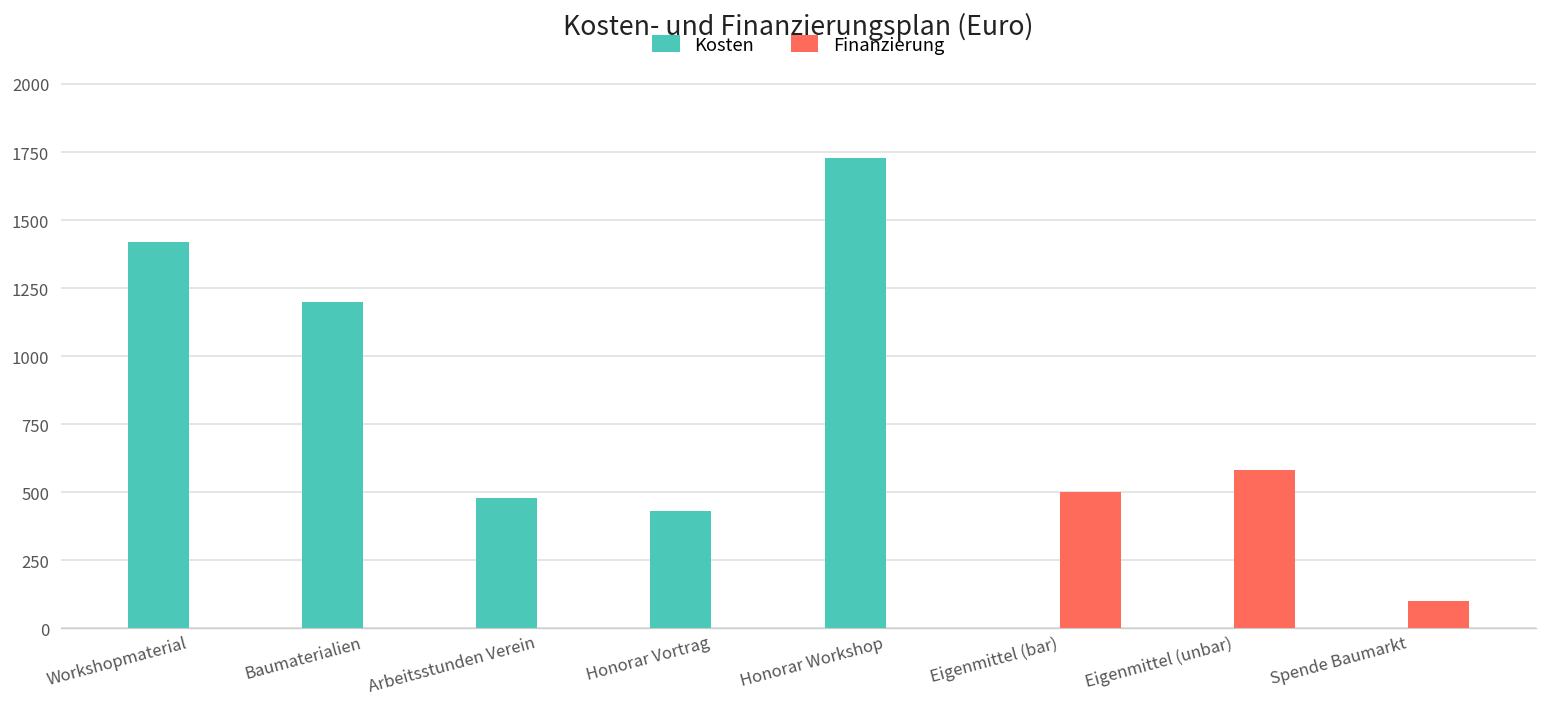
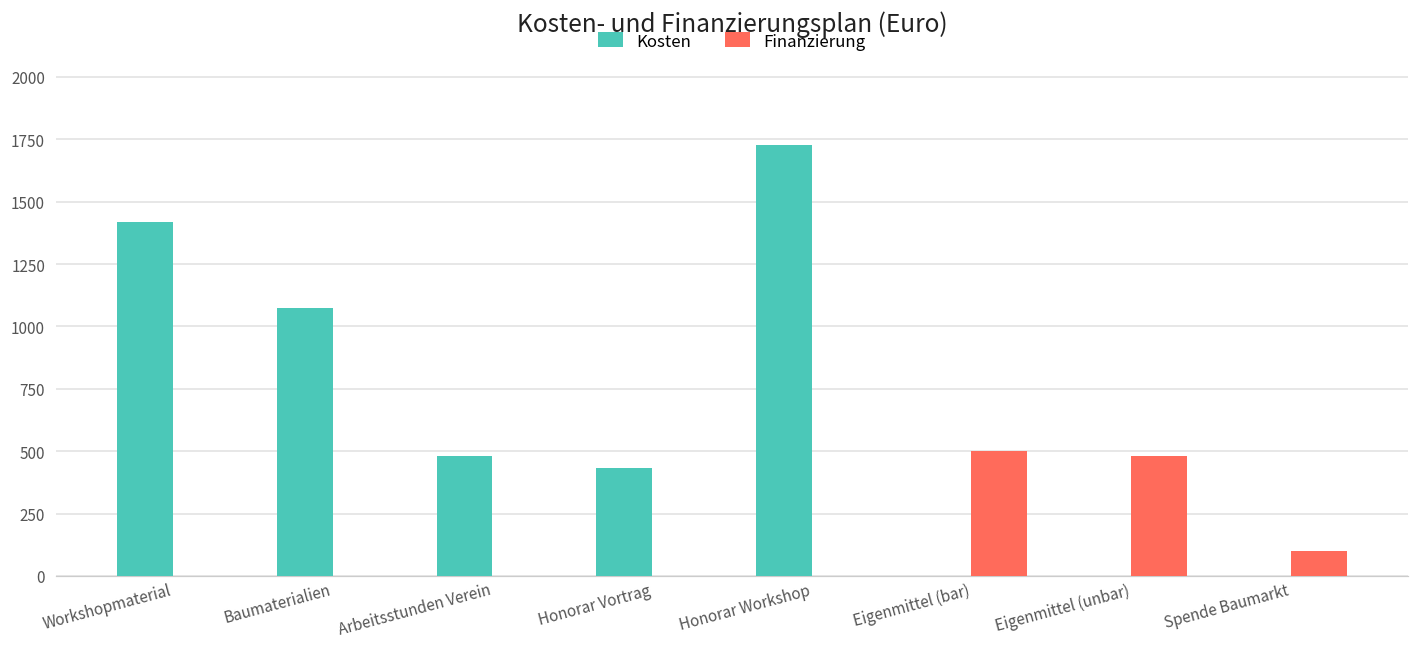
  {
    "Kosten": {
      "Workshopmaterial": 1420,
-     "Baumaterialien": 1200,
+     "Baumaterialien": 1070,
      "Arbeitsstunden Verein": 480,
      "Honorar Vortrag": 430,
      "Honorar Workshop": 1730,
      "Eigenmittel (bar)": 0,
      "Eigenmittel (unbar)": 0,
      "Spende Baumarkt": 0
    },
    "Finanzierung": {
      "Workshopmaterial": 0,
      "Baumaterialien": 0,
      "Arbeitsstunden Verein": 0,
      "Honorar Vortrag": 0,
      "Honorar Workshop": 0,
      "Eigenmittel (bar)": 500,
-     "Eigenmittel (unbar)": 580,
+     "Eigenmittel (unbar)": 480,
      "Spende Baumarkt": 100
    }
  }
